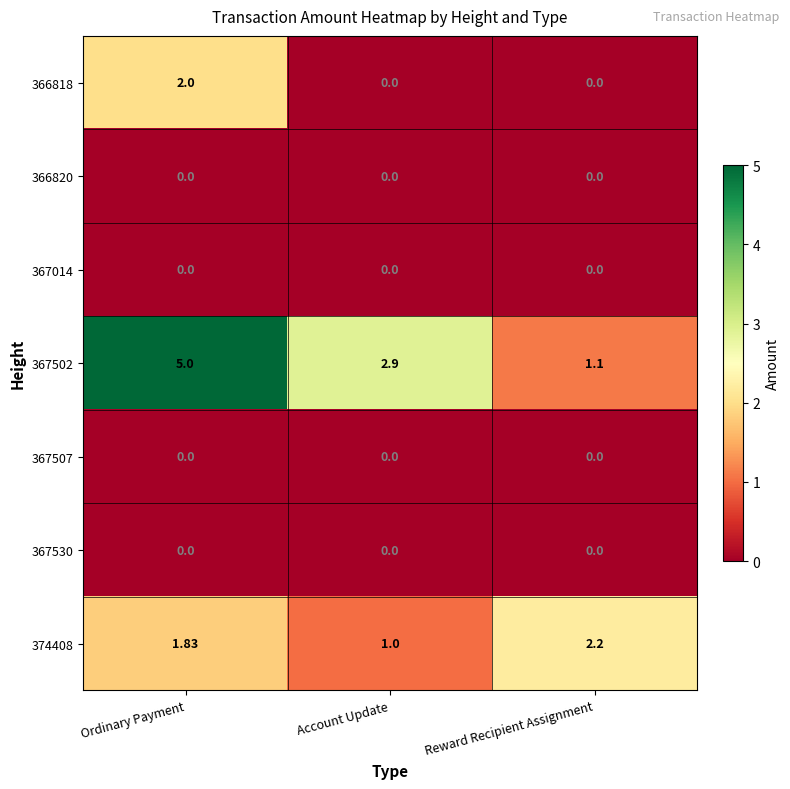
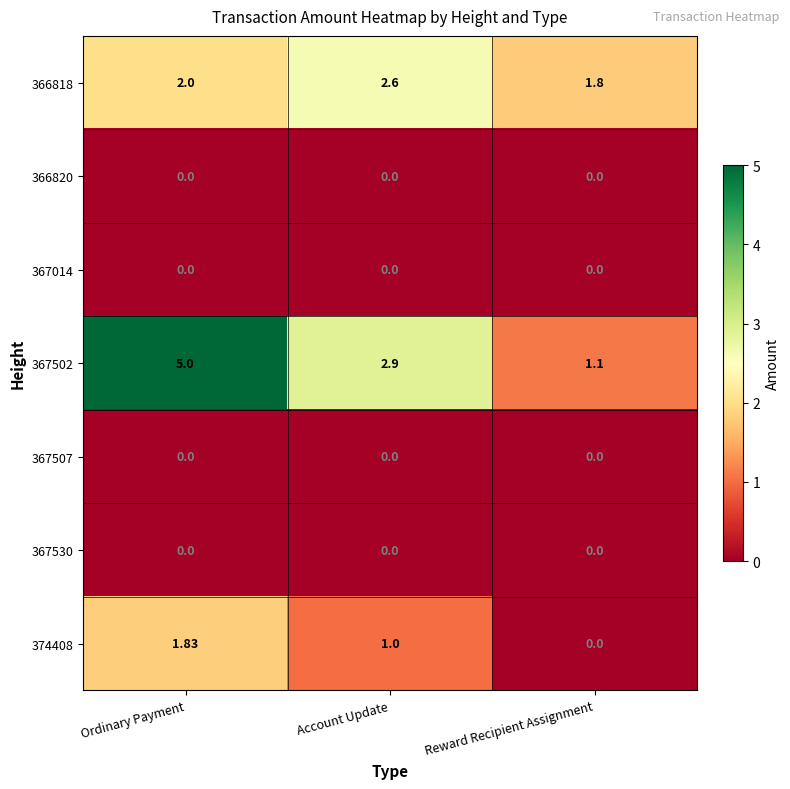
  {
    "366818": {
      "Ordinary Payment": 2.0,
-     "Account Update": 0.0,
-     "Reward Recipient Assignment": 0.0
+     "Account Update": 2.6,
+     "Reward Recipient Assignment": 1.8
    },
    "366820": {
      "Ordinary Payment": 0.0,
      "Account Update": 0.0,
      "Reward Recipient Assignment": 0.0
    },
    "367014": {
      "Ordinary Payment": 0.0,
      "Account Update": 0.0,
      "Reward Recipient Assignment": 0.0
    },
    "367502": {
      "Ordinary Payment": 5.0,
      "Account Update": 2.9,
      "Reward Recipient Assignment": 1.1
    },
    "367507": {
      "Ordinary Payment": 0.0,
      "Account Update": 0.0,
      "Reward Recipient Assignment": 0.0
    },
    "367530": {
      "Ordinary Payment": 0.0,
      "Account Update": 0.0,
      "Reward Recipient Assignment": 0.0
    },
    "374408": {
      "Ordinary Payment": 1.83,
      "Account Update": 1.0,
-     "Reward Recipient Assignment": 2.2
+     "Reward Recipient Assignment": 0.0
    }
  }
